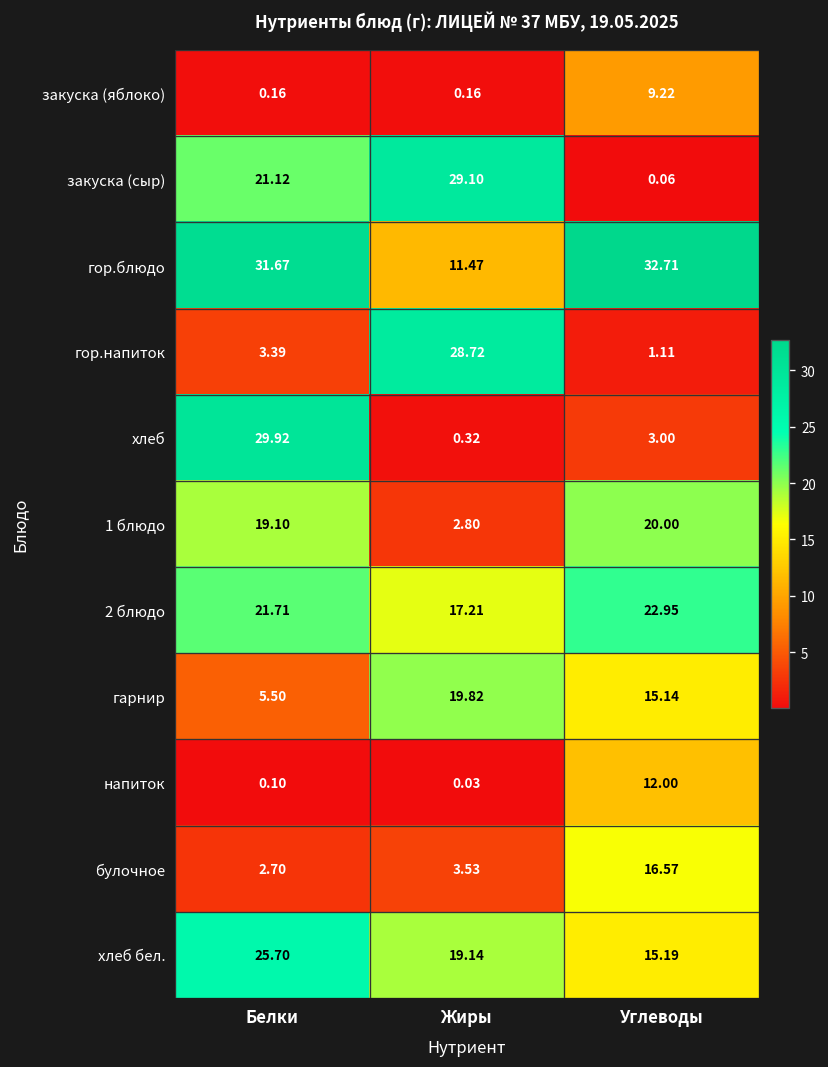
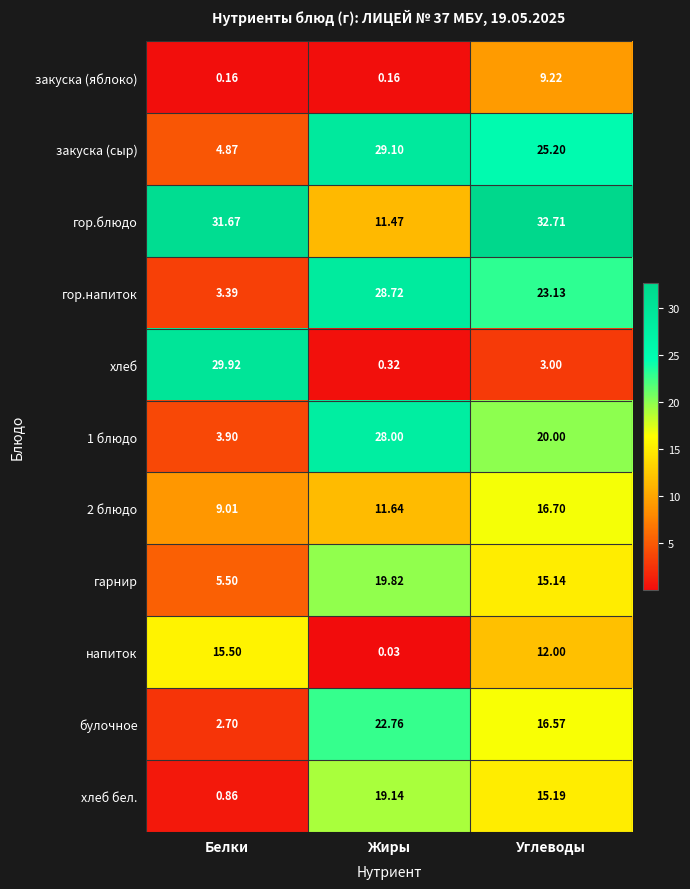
  {
    "закуска (яблоко)": {
      "Белки": 0.16,
      "Жиры": 0.16,
      "Углеводы": 9.22
    },
    "закуска (сыр)": {
-     "Белки": 21.12,
+     "Белки": 4.87,
      "Жиры": 29.10,
-     "Углеводы": 0.06
+     "Углеводы": 25.20
    },
    "гор.блюдо": {
      "Белки": 31.67,
      "Жиры": 11.47,
      "Углеводы": 32.71
    },
    "гор.напиток": {
      "Белки": 3.39,
      "Жиры": 28.72,
-     "Углеводы": 1.11
+     "Углеводы": 23.13
    },
    "хлеб": {
      "Белки": 29.92,
      "Жиры": 0.32,
      "Углеводы": 3.00
    },
    "1 блюдо": {
-     "Белки": 19.10,
-     "Жиры": 2.80,
+     "Белки": 3.90,
+     "Жиры": 28.00,
      "Углеводы": 20.00
    },
    "2 блюдо": {
-     "Белки": 21.71,
-     "Жиры": 17.21,
-     "Углеводы": 22.95
+     "Белки": 9.01,
+     "Жиры": 11.64,
+     "Углеводы": 16.70
    },
    "гарнир": {
      "Белки": 5.50,
      "Жиры": 19.82,
      "Углеводы": 15.14
    },
    "напиток": {
-     "Белки": 0.10,
+     "Белки": 15.50,
      "Жиры": 0.03,
      "Углеводы": 12.00
    },
    "булочное": {
      "Белки": 2.70,
-     "Жиры": 3.53,
+     "Жиры": 22.76,
      "Углеводы": 16.57
    },
    "хлеб бел.": {
-     "Белки": 25.70,
+     "Белки": 0.86,
      "Жиры": 19.14,
      "Углеводы": 15.19
    }
  }
